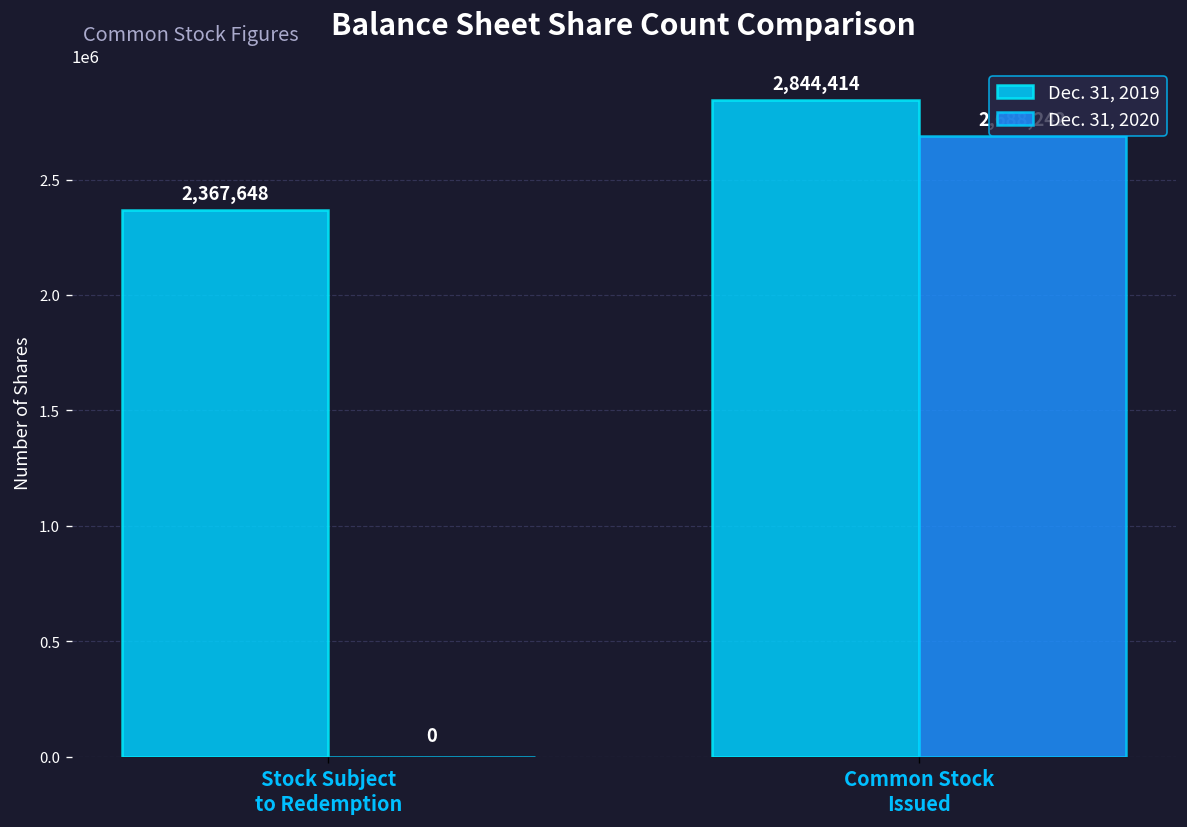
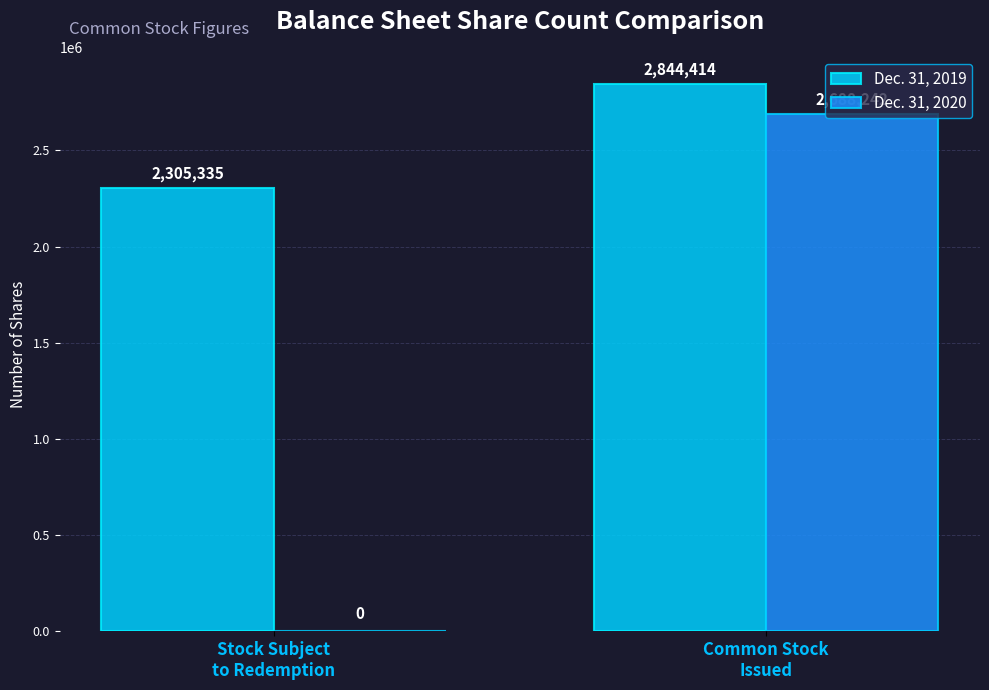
  {
    "Dec. 31, 2019": {
-     "Stock Subject to Redemption": "2,367,648",
+     "Stock Subject to Redemption": "2,305,335",
      "Common Stock Issued": "2,844,414"
    },
    "Dec. 31, 2020": {
      "Stock Subject to Redemption": "0"
    }
  }
